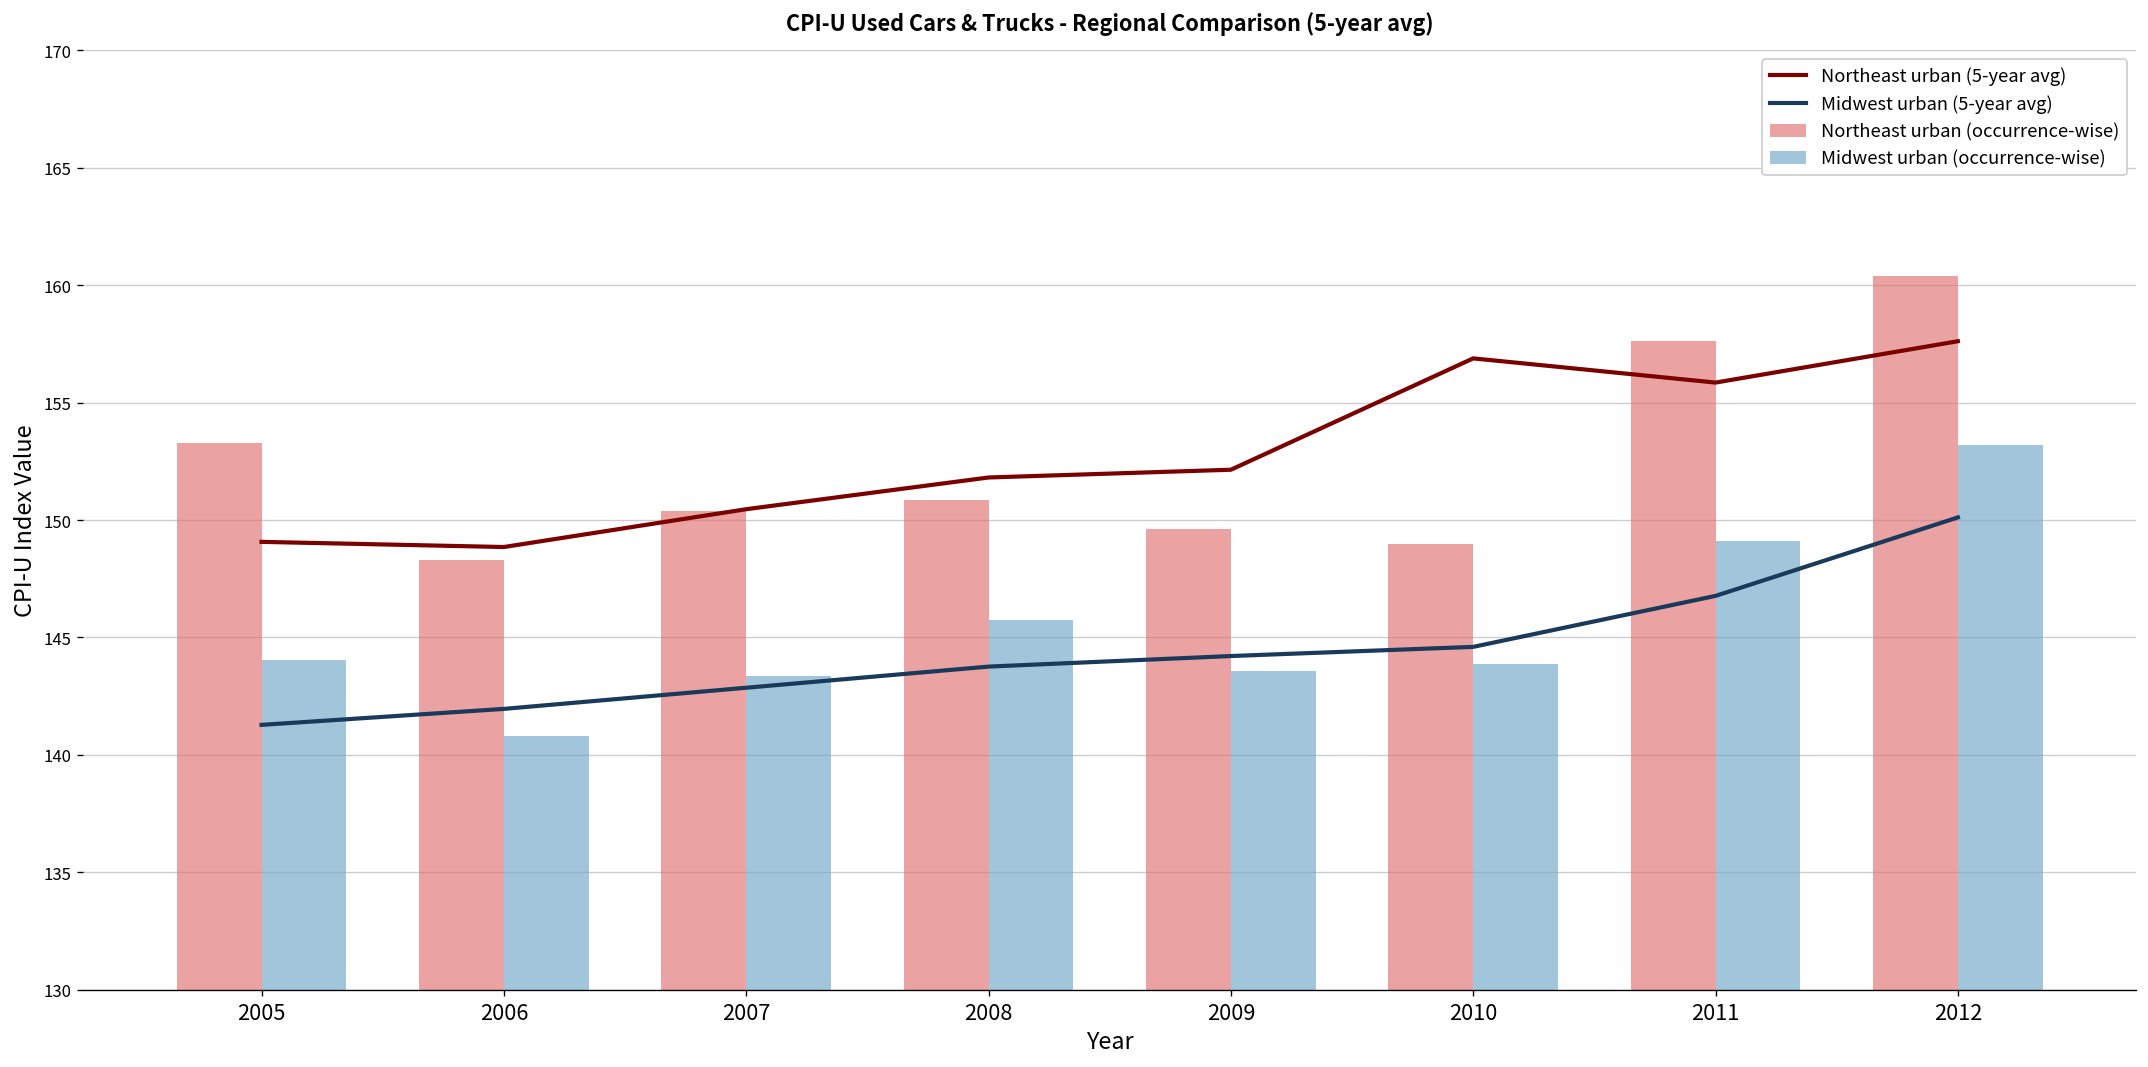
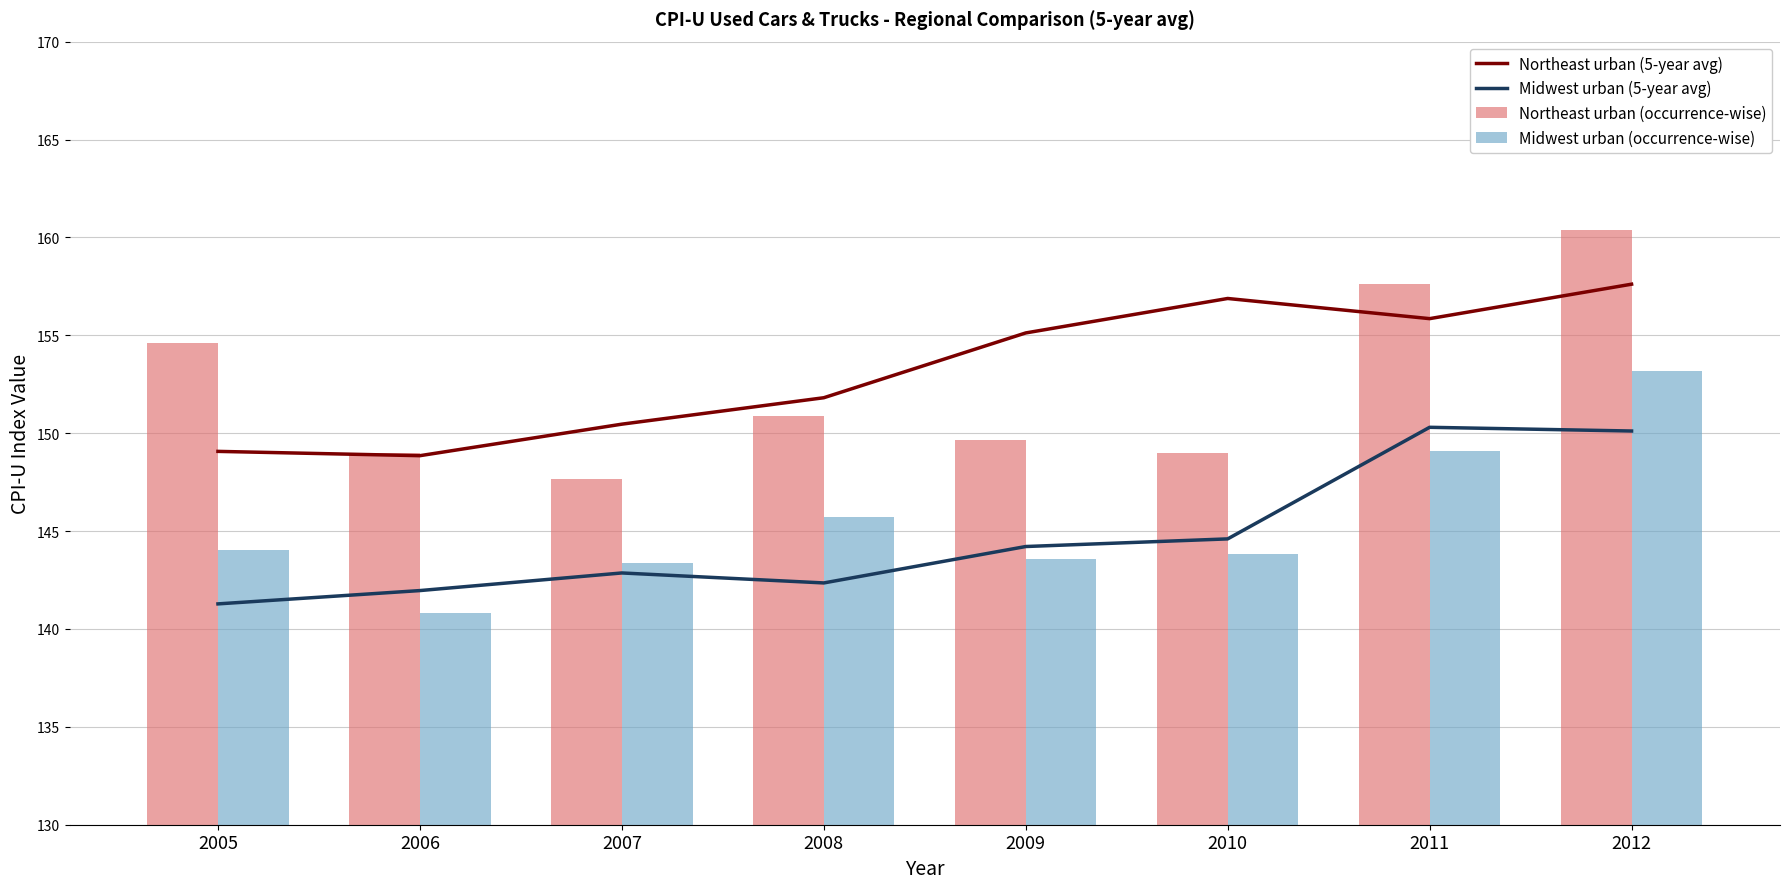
  {
    "Northeast urban (occurrence-wise)": {
-     "2005": 153.3,
-     "2006": 148.3,
-     "2007": 150.4,
+     "2005": 154.6,
+     "2006": 149.0,
+     "2007": 147.7,
      "2008": 150.9,
      "2009": 149.6,
      "2010": 149.0,
      "2011": 157.6,
      "2012": 160.4
    },
    "Northeast urban (5-year avg)": {
      "2005": 149.1,
      "2006": 148.9,
      "2007": 150.5,
      "2008": 151.8,
-     "2009": 152.1,
+     "2009": 155.1,
      "2010": 156.9,
      "2011": 155.9,
      "2012": 157.6
    },
    "Midwest urban (5-year avg)": {
      "2005": 141.3,
      "2006": 142.0,
      "2007": 142.9,
-     "2008": 143.8,
+     "2008": 142.4,
      "2009": 144.2,
      "2010": 144.6,
-     "2011": 146.8,
+     "2011": 150.3,
      "2012": 150.1
    },
    "Midwest urban (occurrence-wise)": {
      "2005": 144.1,
      "2006": 140.8,
      "2007": 143.4,
      "2008": 145.7,
      "2009": 143.6,
      "2010": 143.9,
      "2011": 149.1,
      "2012": 153.2
    }
  }
